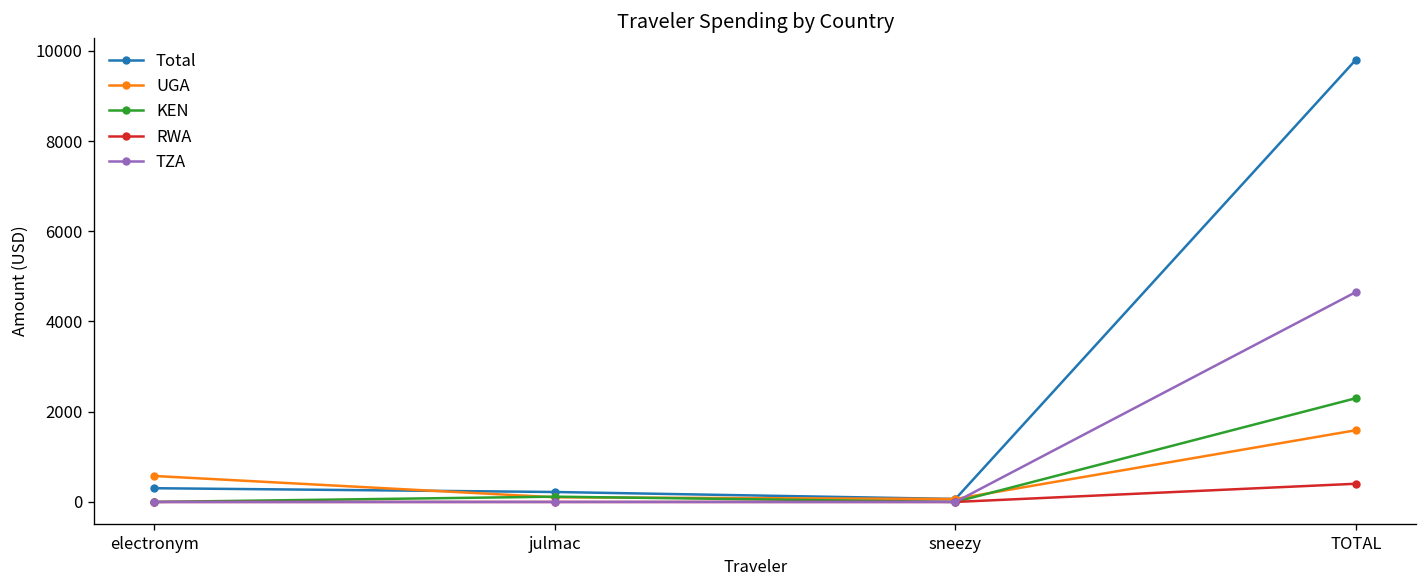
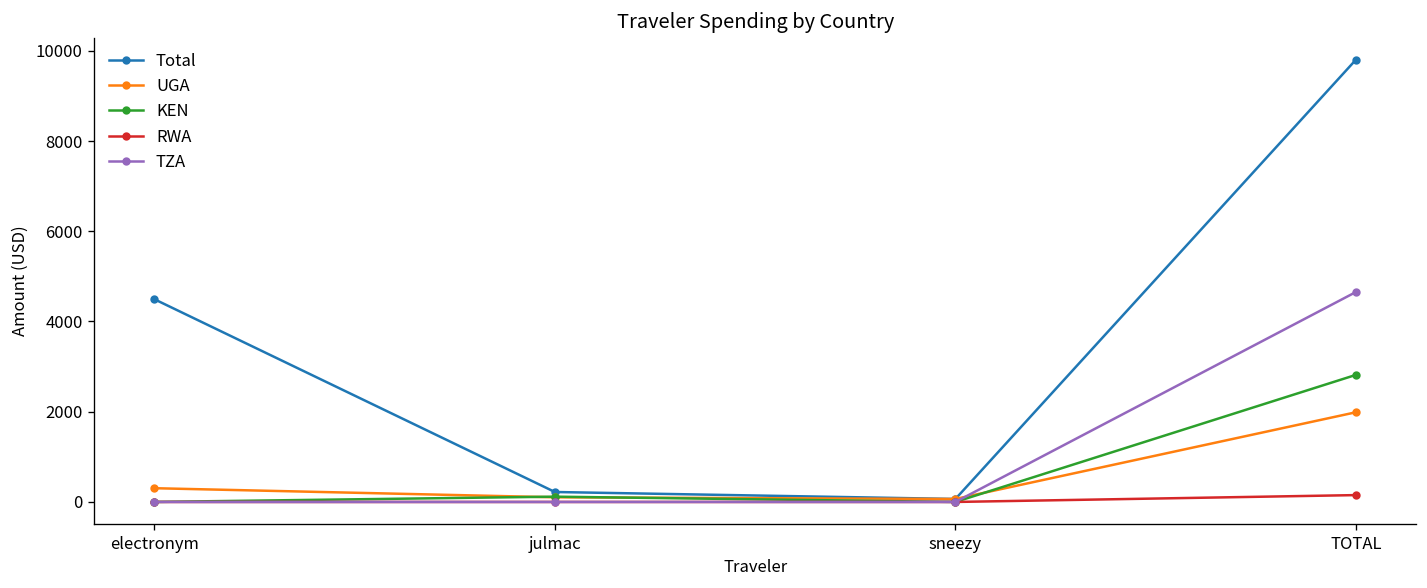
  {
    "Total": {
-     "electronym": 300,
+     "electronym": 4500,
      "julmac": 200,
      "TOTAL": 9800
    },
    "UGA": {
-     "electronym": 600,
-     "TOTAL": 1600
+     "electronym": 300,
+     "TOTAL": 2000
    },
    "KEN": {
-     "TOTAL": 2300
+     "TOTAL": 2800
    },
    "RWA": {
-     "TOTAL": 400
+     "TOTAL": 200
    },
    "TZA": {
      "TOTAL": 4700
    }
  }
